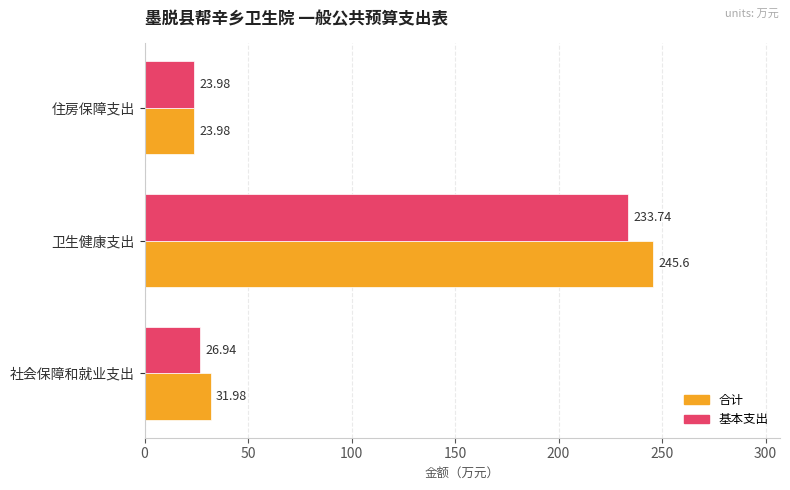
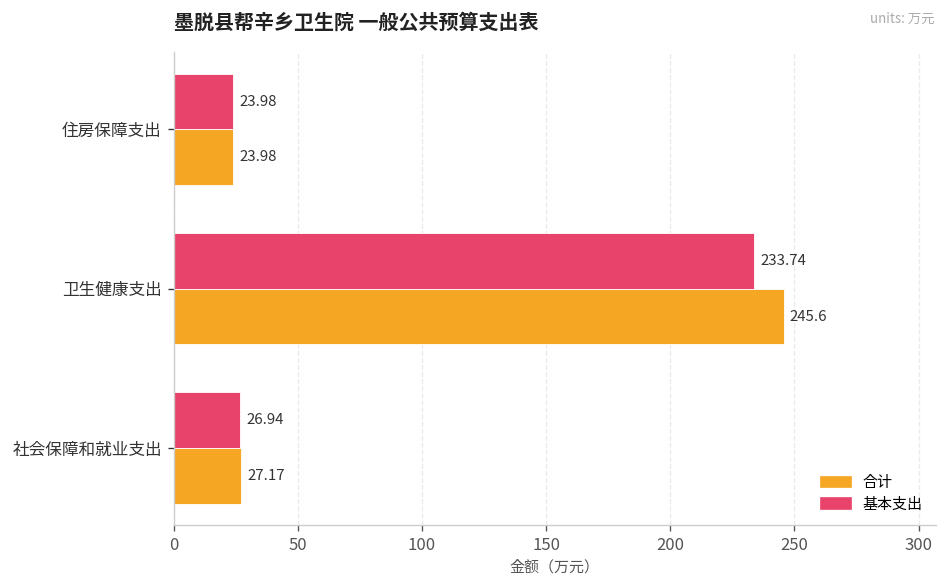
  {
    "合计": {
      "住房保障支出": 23.98,
      "卫生健康支出": 245.6,
-     "社会保障和就业支出": 31.98
+     "社会保障和就业支出": 27.17
    },
    "基本支出": {
      "住房保障支出": 23.98,
      "卫生健康支出": 233.74,
      "社会保障和就业支出": 26.94
    }
  }
